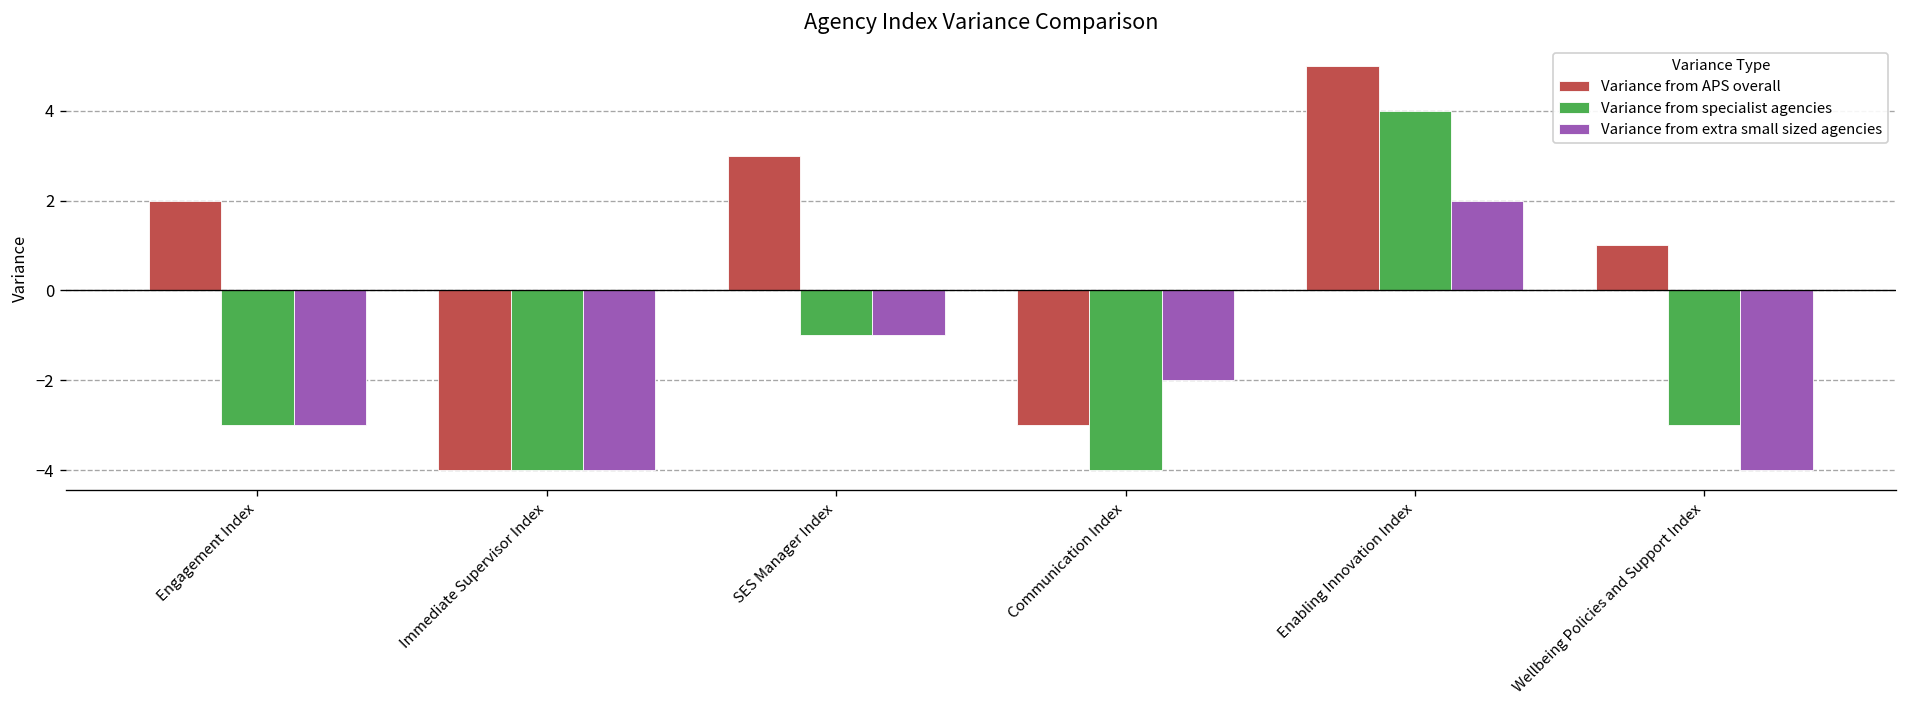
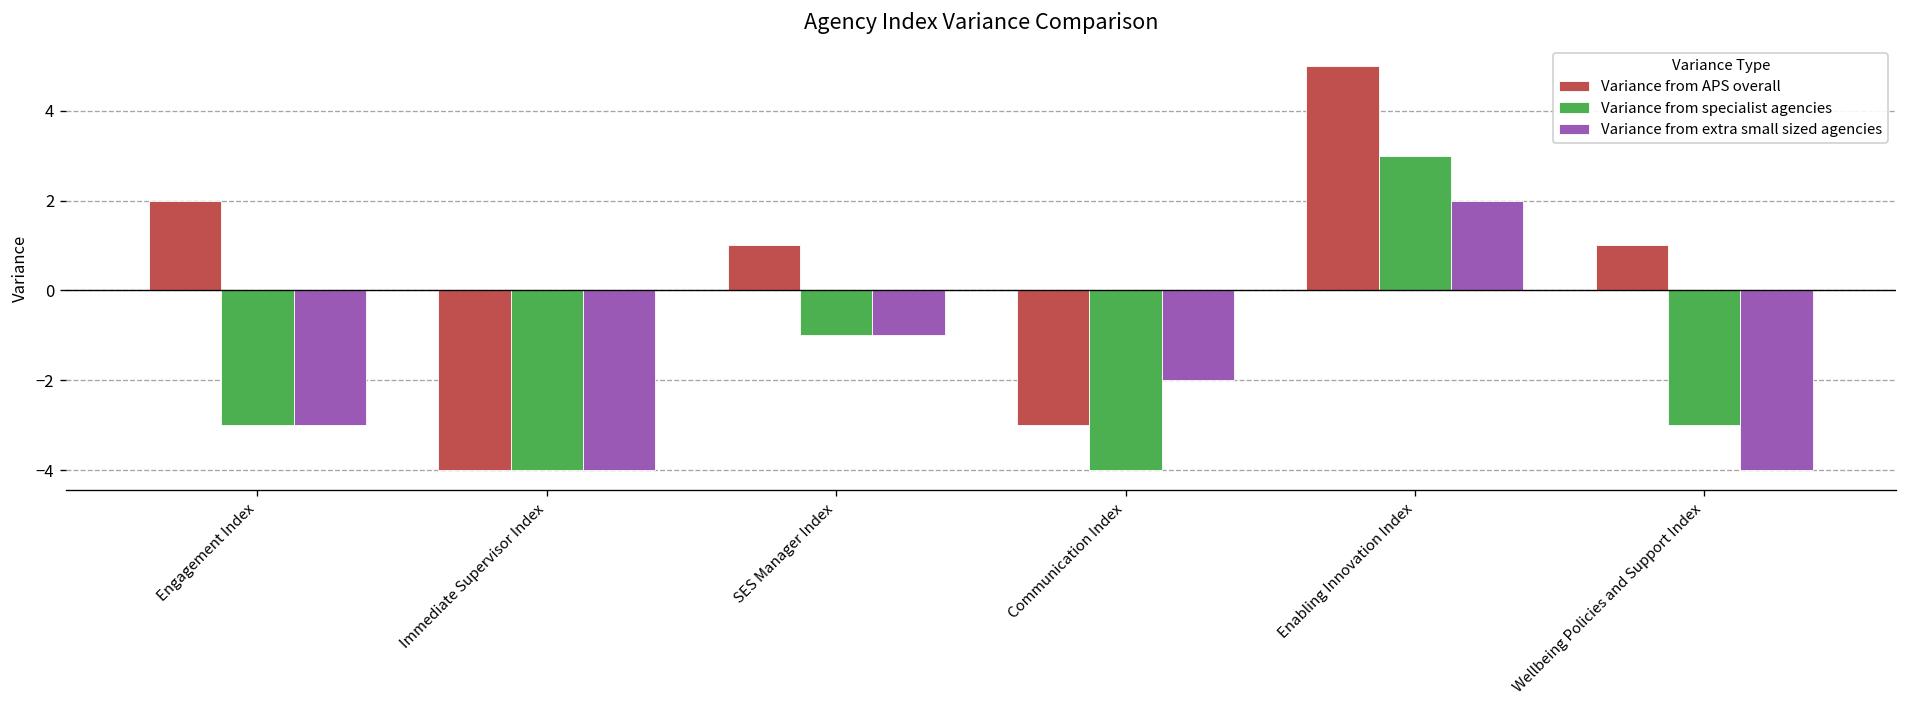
  {
    "Variance from APS overall": {
      "Engagement Index": 2,
      "Immediate Supervisor Index": -4,
-     "SES Manager Index": 3,
+     "SES Manager Index": 1,
      "Communication Index": -3,
      "Enabling Innovation Index": 5,
      "Wellbeing Policies and Support Index": 1
    },
    "Variance from specialist agencies": {
      "Engagement Index": -3,
      "Immediate Supervisor Index": -4,
      "SES Manager Index": -1,
      "Communication Index": -4,
-     "Enabling Innovation Index": 4,
+     "Enabling Innovation Index": 3,
      "Wellbeing Policies and Support Index": -3
    },
    "Variance from extra small sized agencies": {
      "Engagement Index": -3,
      "Immediate Supervisor Index": -4,
      "SES Manager Index": -1,
      "Communication Index": -2,
      "Enabling Innovation Index": 2,
      "Wellbeing Policies and Support Index": -4
    }
  }
